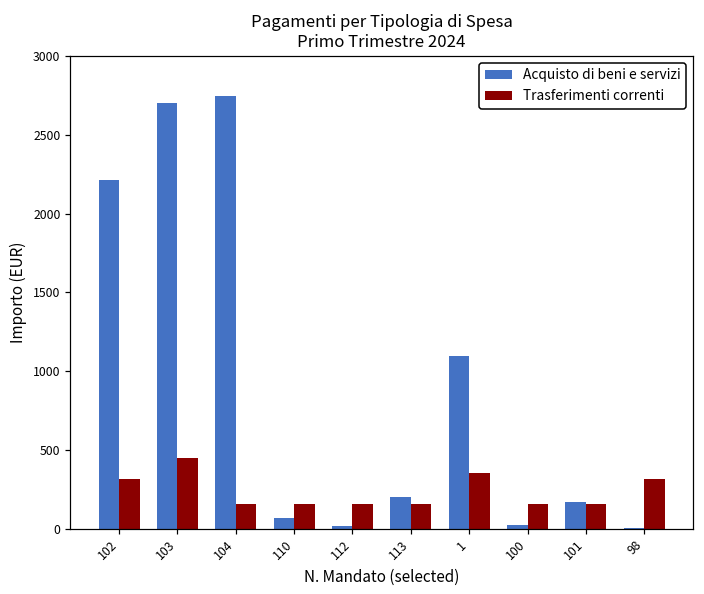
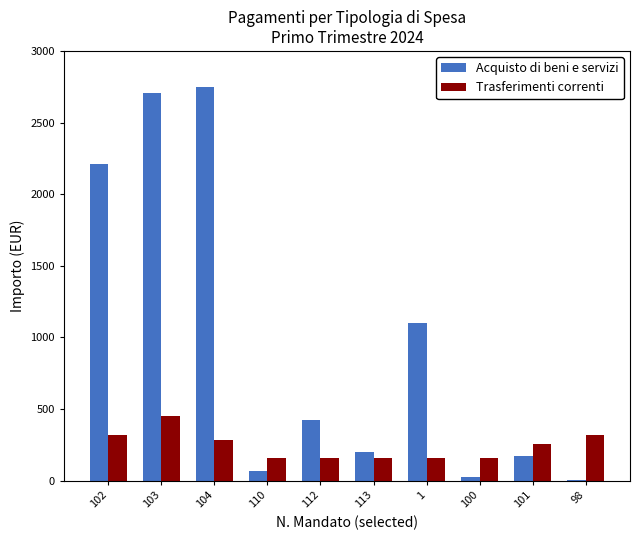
  {
    "Acquisto di beni e servizi": {
      "102": 2210,
      "103": 2700,
      "104": 2750,
      "110": 70,
-     "112": 20,
+     "112": 430,
      "113": 200,
      "1": 1100,
      "100": 30,
      "101": 170
    },
    "Trasferimenti correnti": {
      "102": 320,
      "103": 450,
-     "104": 160,
+     "104": 290,
      "110": 160,
      "112": 160,
      "113": 160,
-     "1": 350,
+     "1": 160,
      "100": 160,
-     "101": 160,
+     "101": 260,
      "98": 320
    }
  }
